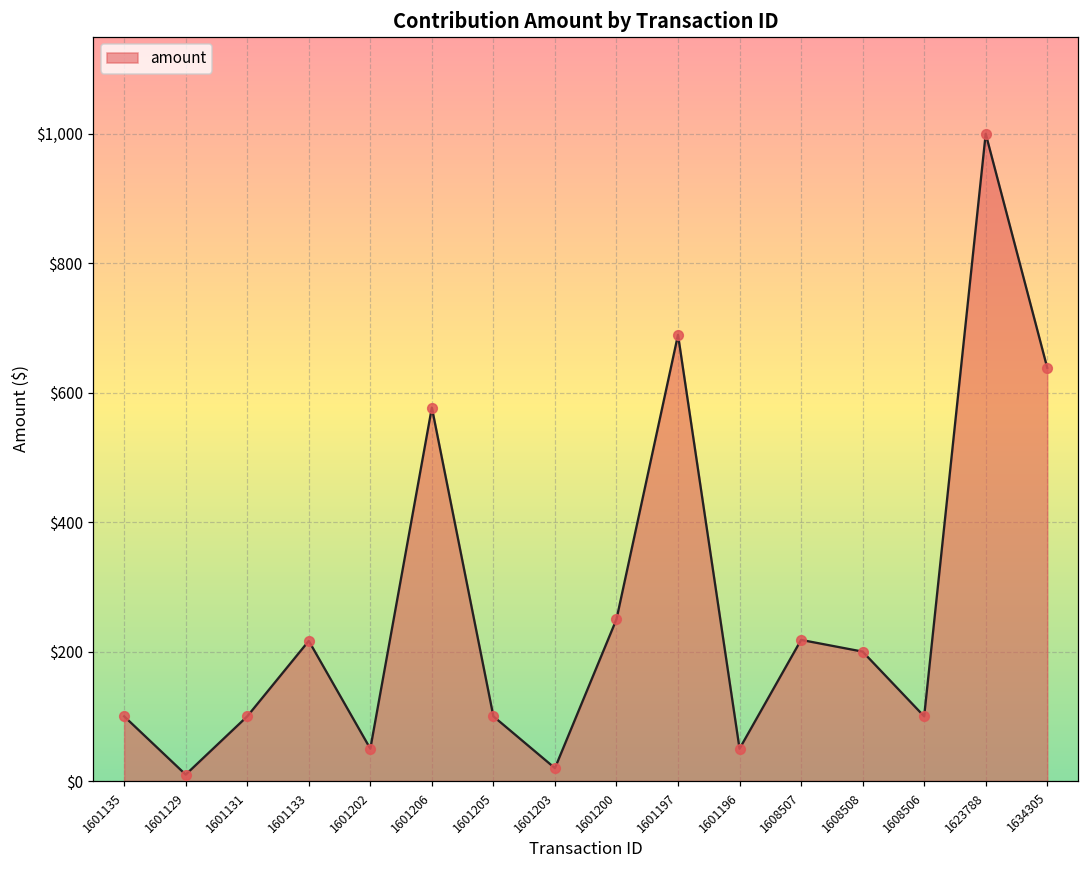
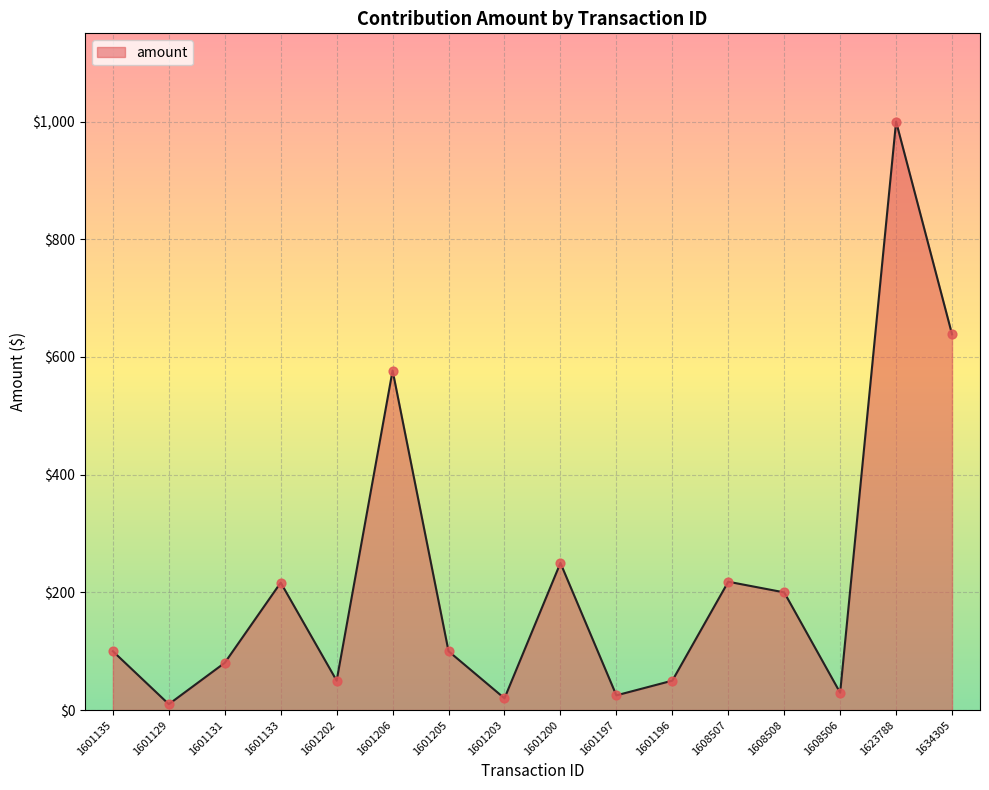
  {
    "1601135": "$100",
    "1601129": "$10",
-   "1601131": "$100",
+   "1601131": "$80",
    "1601133": "$220",
    "1601202": "$50",
    "1601206": "$580",
    "1601205": "$100",
    "1601203": "$20",
    "1601200": "$250",
-   "1601197": "$690",
+   "1601197": "$30",
    "1601196": "$50",
    "1608507": "$220",
    "1608508": "$200",
-   "1608506": "$100",
+   "1608506": "$30",
    "1623788": "$1,000",
    "1634305": "$640"
  }
